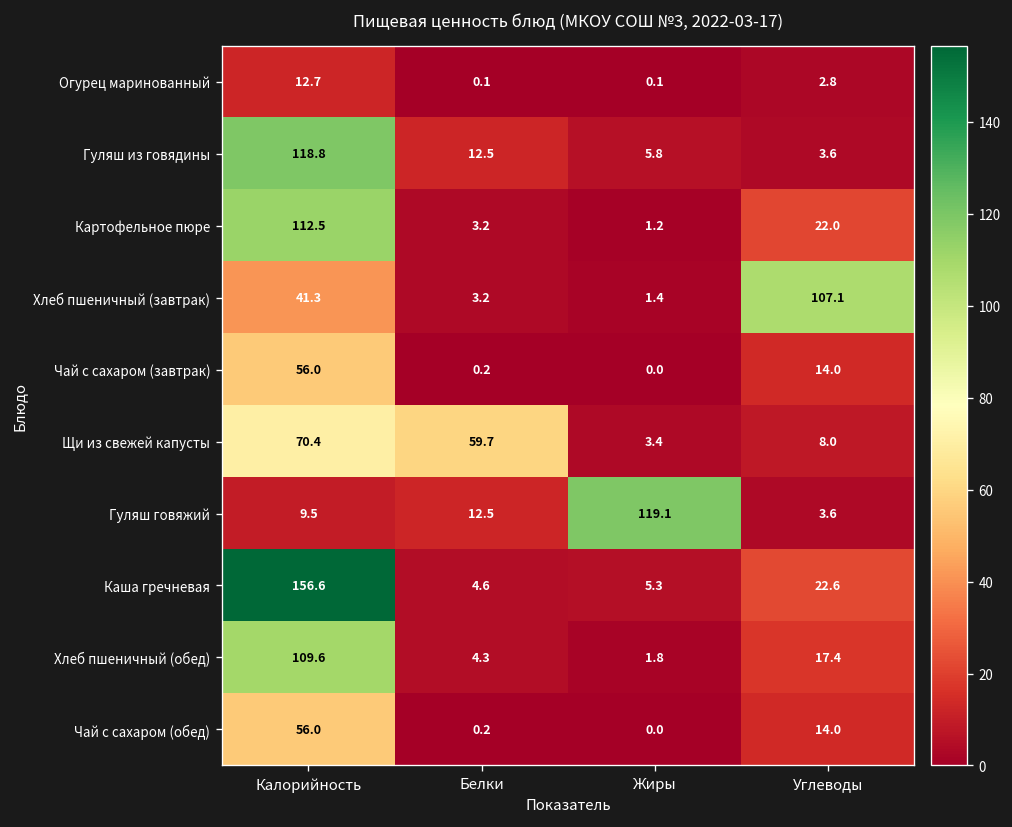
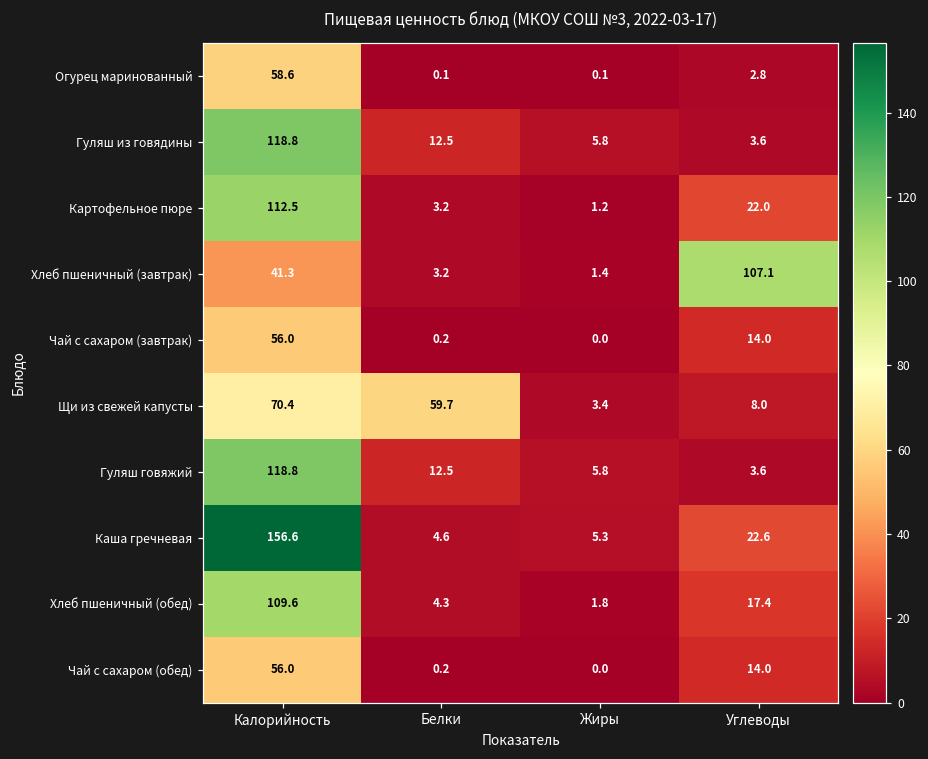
  {
    "Огурец маринованный": {
-     "Калорийность": 12.7,
+     "Калорийность": 58.6,
      "Белки": 0.1,
      "Жиры": 0.1,
      "Углеводы": 2.8
    },
    "Гуляш из говядины": {
      "Калорийность": 118.8,
      "Белки": 12.5,
      "Жиры": 5.8,
      "Углеводы": 3.6
    },
    "Картофельное пюре": {
      "Калорийность": 112.5,
      "Белки": 3.2,
      "Жиры": 1.2,
      "Углеводы": 22.0
    },
    "Хлеб пшеничный (завтрак)": {
      "Калорийность": 41.3,
      "Белки": 3.2,
      "Жиры": 1.4,
      "Углеводы": 107.1
    },
    "Чай с сахаром (завтрак)": {
      "Калорийность": 56.0,
      "Белки": 0.2,
      "Жиры": 0.0,
      "Углеводы": 14.0
    },
    "Щи из свежей капусты": {
      "Калорийность": 70.4,
      "Белки": 59.7,
      "Жиры": 3.4,
      "Углеводы": 8.0
    },
    "Гуляш говяжий": {
-     "Калорийность": 9.5,
+     "Калорийность": 118.8,
      "Белки": 12.5,
-     "Жиры": 119.1,
+     "Жиры": 5.8,
      "Углеводы": 3.6
    },
    "Каша гречневая": {
      "Калорийность": 156.6,
      "Белки": 4.6,
      "Жиры": 5.3,
      "Углеводы": 22.6
    },
    "Хлеб пшеничный (обед)": {
      "Калорийность": 109.6,
      "Белки": 4.3,
      "Жиры": 1.8,
      "Углеводы": 17.4
    },
    "Чай с сахаром (обед)": {
      "Калорийность": 56.0,
      "Белки": 0.2,
      "Жиры": 0.0,
      "Углеводы": 14.0
    }
  }
